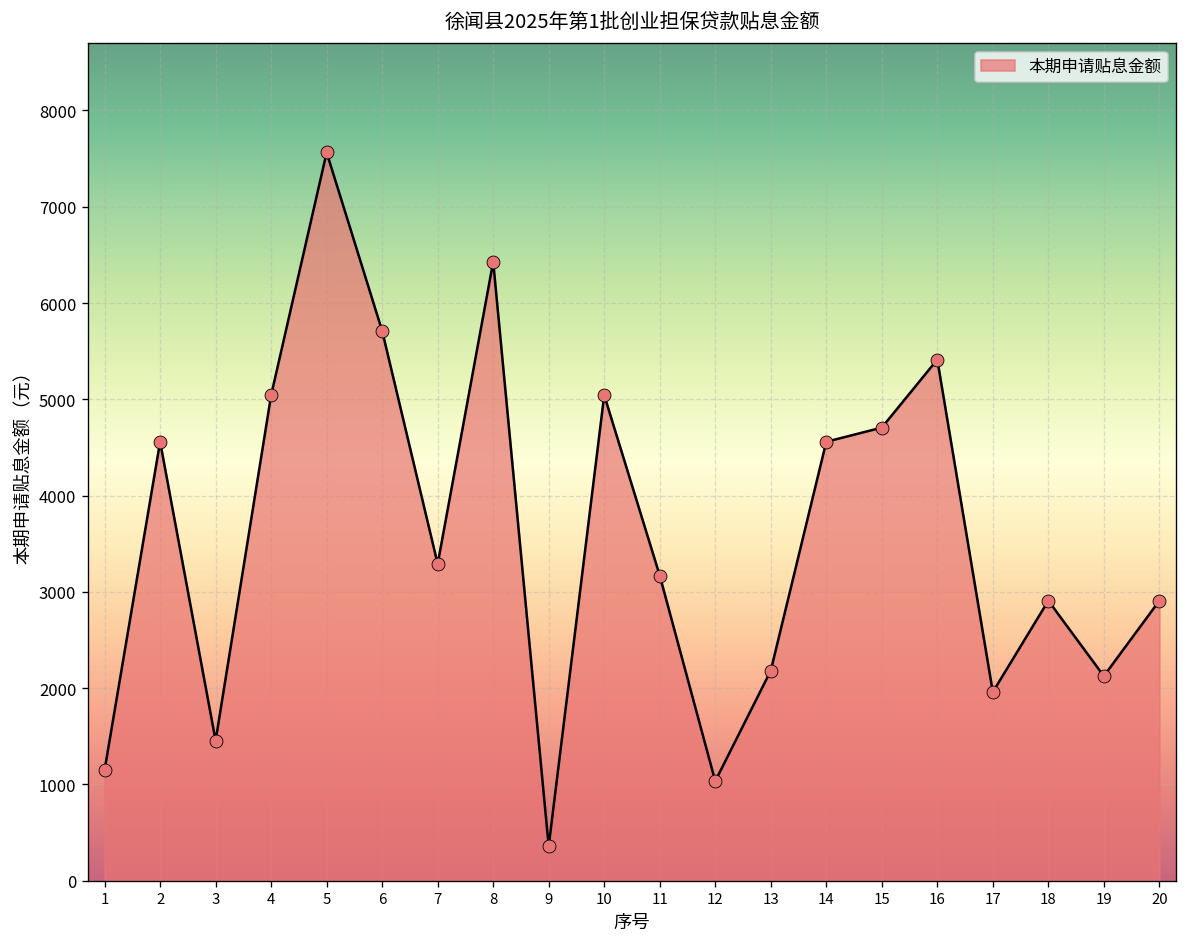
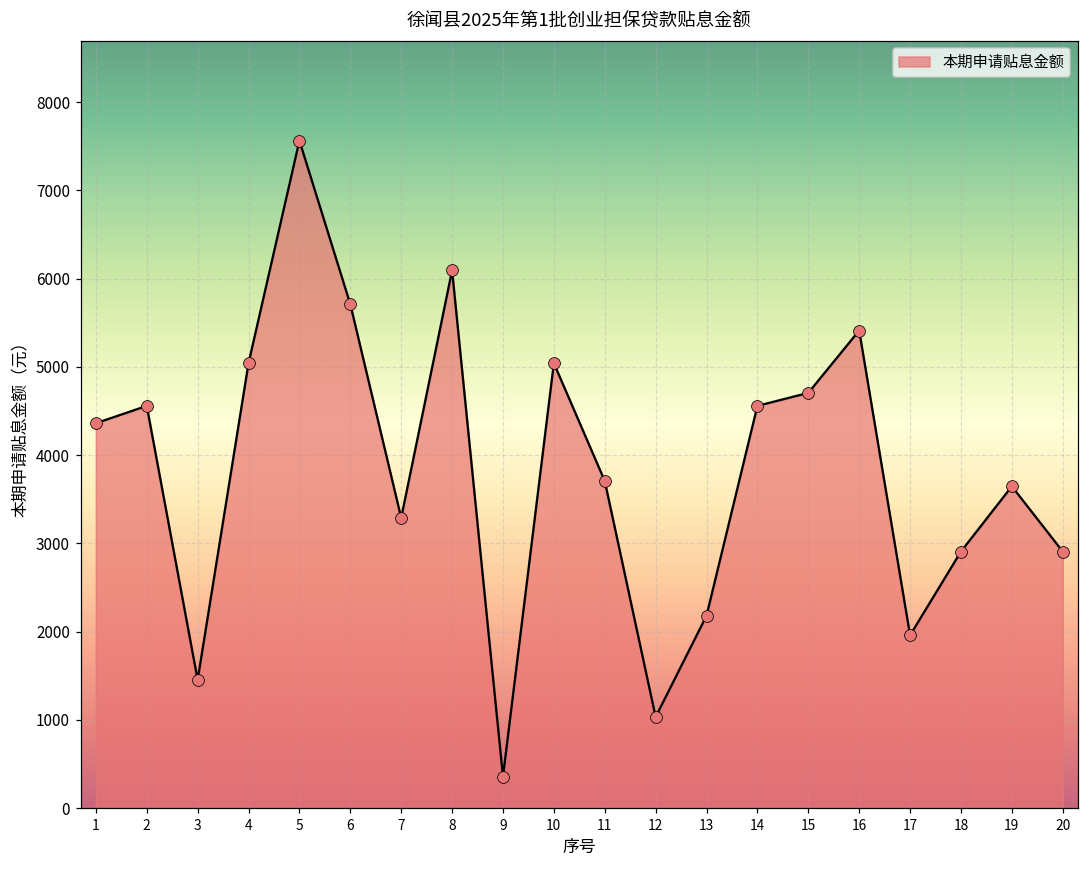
  {
-   "1": 1100,
+   "1": 4400,
    "2": 4600,
    "3": 1500,
    "4": 5000,
    "5": 7600,
    "6": 5700,
    "7": 3300,
-   "8": 6400,
+   "8": 6100,
    "9": 400,
    "10": 5000,
-   "11": 3200,
+   "11": 3700,
    "12": 1000,
    "13": 2200,
    "14": 4600,
    "15": 4700,
    "16": 5400,
    "17": 2000,
    "18": 2900,
-   "19": 2100,
+   "19": 3600,
    "20": 2900
  }
